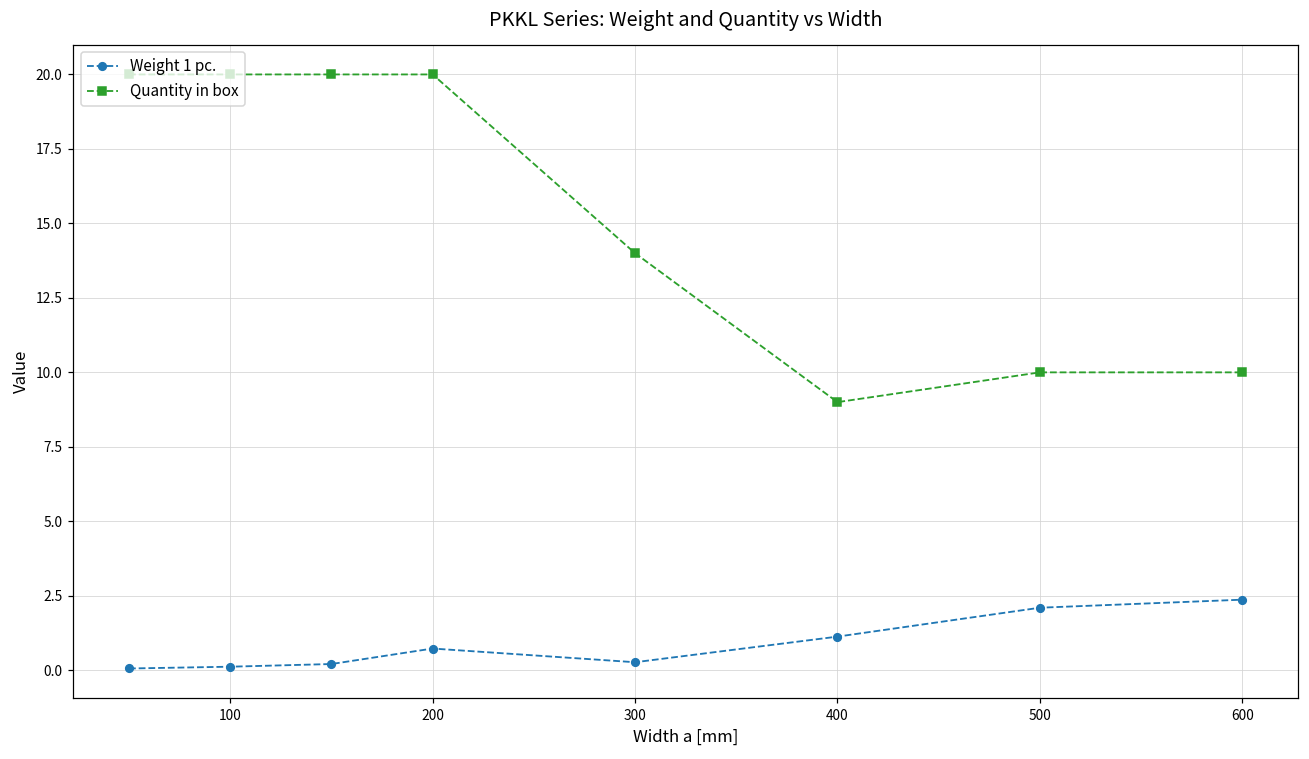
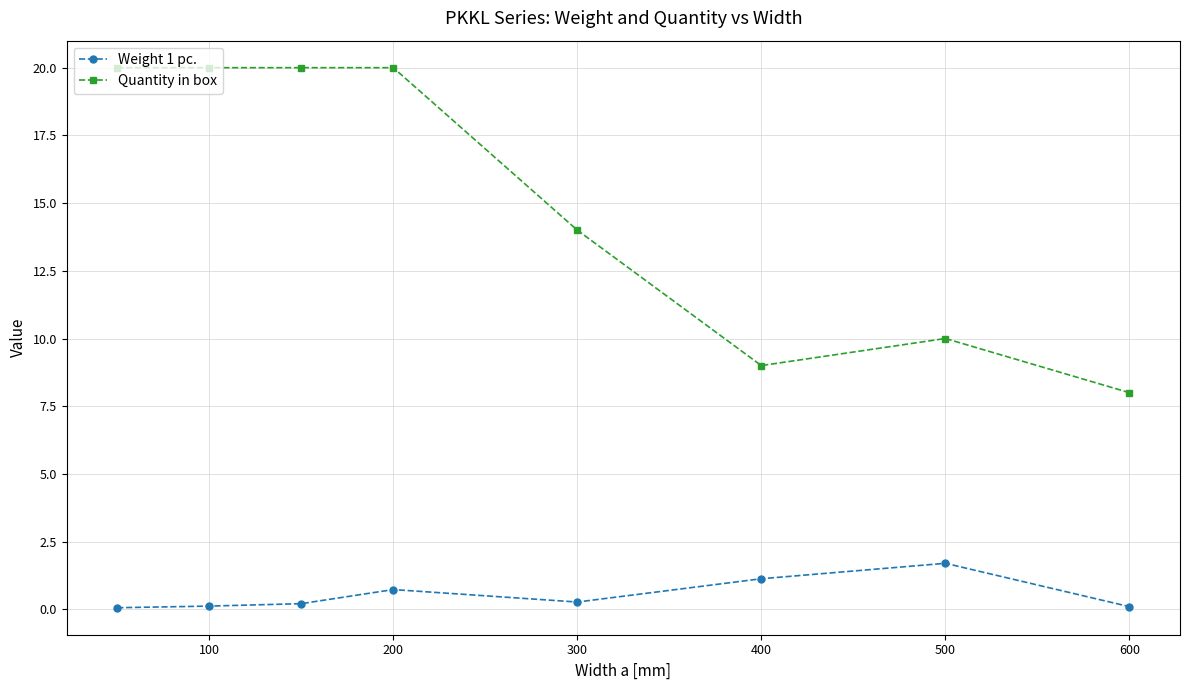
  {
    "Weight 1 pc.": {
      "100": 0.1,
      "200": 0.7,
      "300": 0.3,
      "400": 1.1,
-     "500": 2.1,
-     "600": 2.4
+     "500": 1.7,
+     "600": 0.1
    },
    "Quantity in box": {
      "200": 20,
      "300": 14,
      "400": 9,
      "500": 10,
-     "600": 10
+     "600": 8
    }
  }
